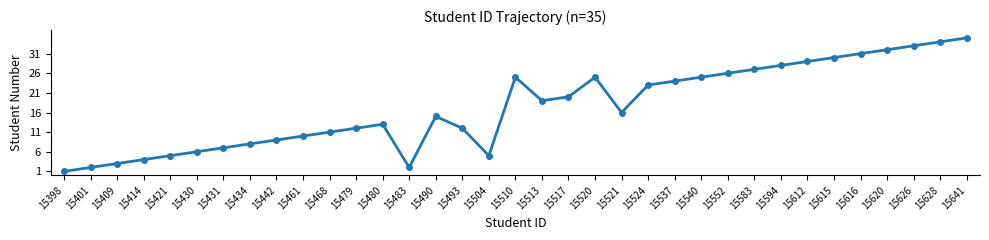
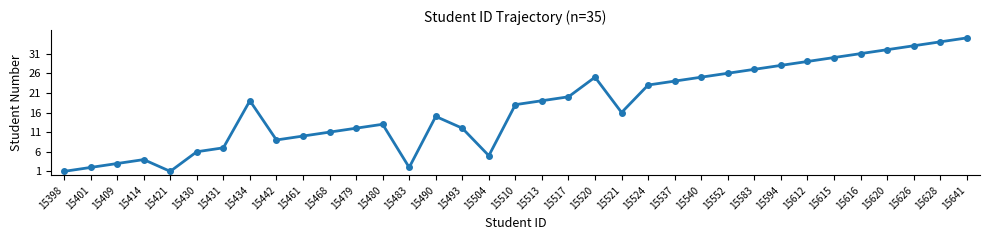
  {
    "15398": 1,
    "15401": 2,
    "15409": 3,
    "15414": 4,
-   "15421": 5,
+   "15421": 1,
    "15430": 6,
    "15431": 7,
-   "15434": 8,
+   "15434": 19,
    "15442": 9,
    "15461": 10,
    "15468": 11,
    "15479": 12,
    "15480": 13,
    "15483": 2,
    "15490": 15,
    "15493": 12,
    "15504": 5,
-   "15510": 25,
+   "15510": 18,
    "15513": 19,
    "15517": 20,
    "15520": 25,
    "15521": 16,
    "15524": 23,
    "15537": 24,
    "15540": 25,
    "15552": 26,
    "15583": 27,
    "15594": 28,
    "15612": 29,
    "15615": 30,
    "15616": 31,
    "15620": 32,
    "15626": 33,
    "15628": 34,
    "15641": 35
  }
